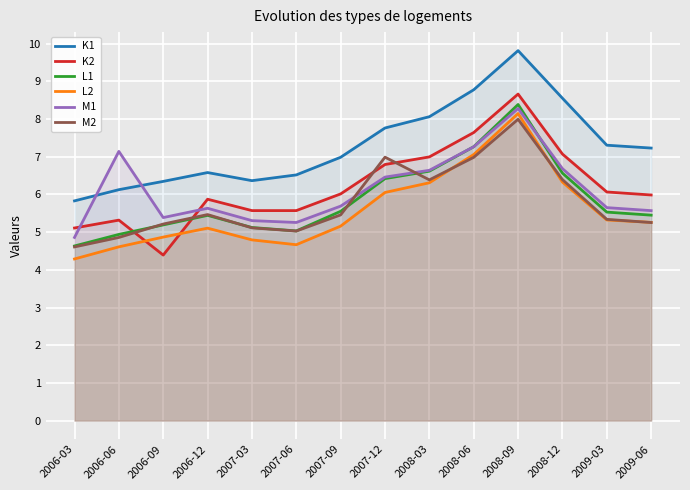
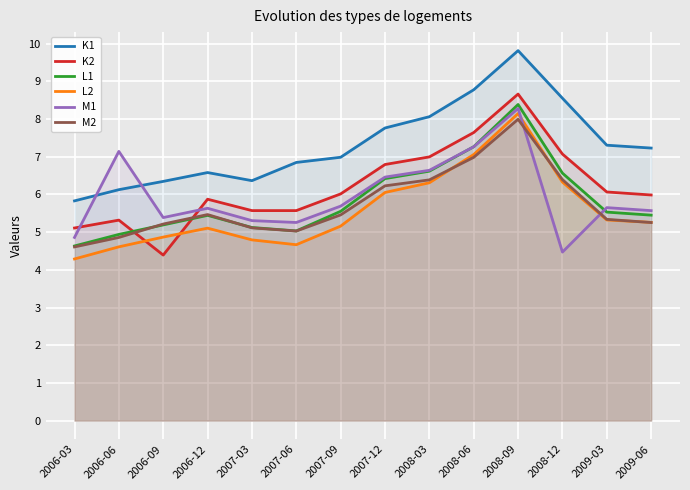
  {
    "K1": {
      "2006-03": 5.8,
      "2006-06": 6.1,
      "2006-09": 6.3,
      "2006-12": 6.6,
      "2007-03": 6.4,
-     "2007-06": 6.5,
+     "2007-06": 6.8,
      "2007-09": 7.0,
      "2007-12": 7.8,
      "2008-03": 8.1,
      "2008-06": 8.8,
      "2008-09": 9.8,
      "2008-12": 8.6,
      "2009-03": 7.3,
      "2009-06": 7.2
    },
    "K2": {
      "2006-03": 5.1,
      "2006-06": 5.3,
      "2006-09": 4.4,
      "2006-12": 5.9,
      "2007-03": 5.6,
      "2007-06": 5.6,
      "2007-09": 6.0,
      "2007-12": 6.8,
      "2008-03": 7.0,
      "2008-06": 7.6,
      "2008-09": 8.7,
      "2008-12": 7.1,
      "2009-03": 6.1,
      "2009-06": 6.0
    },
    "L1": {
      "2006-06": 4.9,
      "2007-09": 5.6,
      "2008-09": 8.4,
      "2008-12": 6.6,
      "2009-03": 5.5,
      "2009-06": 5.5
    },
    "L2": {
      "2006-03": 4.3,
      "2006-06": 4.6,
      "2006-09": 4.9,
      "2006-12": 5.1,
      "2007-03": 4.8,
      "2007-06": 4.7,
      "2007-09": 5.2,
      "2007-12": 6.1,
      "2008-03": 6.3,
      "2008-06": 7.1,
      "2008-09": 8.1
    },
    "M1": {
      "2006-03": 4.9,
      "2006-06": 7.1,
      "2006-09": 5.4,
      "2006-12": 5.6,
      "2007-03": 5.3,
      "2007-06": 5.3,
      "2007-09": 5.7,
      "2008-09": 8.3,
-     "2008-12": 6.7,
+     "2008-12": 4.5,
      "2009-03": 5.7,
      "2009-06": 5.6
    },
    "M2": {
      "2006-06": 4.9,
      "2007-09": 5.5,
-     "2007-12": 7.0,
+     "2007-12": 6.2,
      "2008-03": 6.4,
      "2008-06": 7.0,
      "2008-09": 8.0
    }
  }
